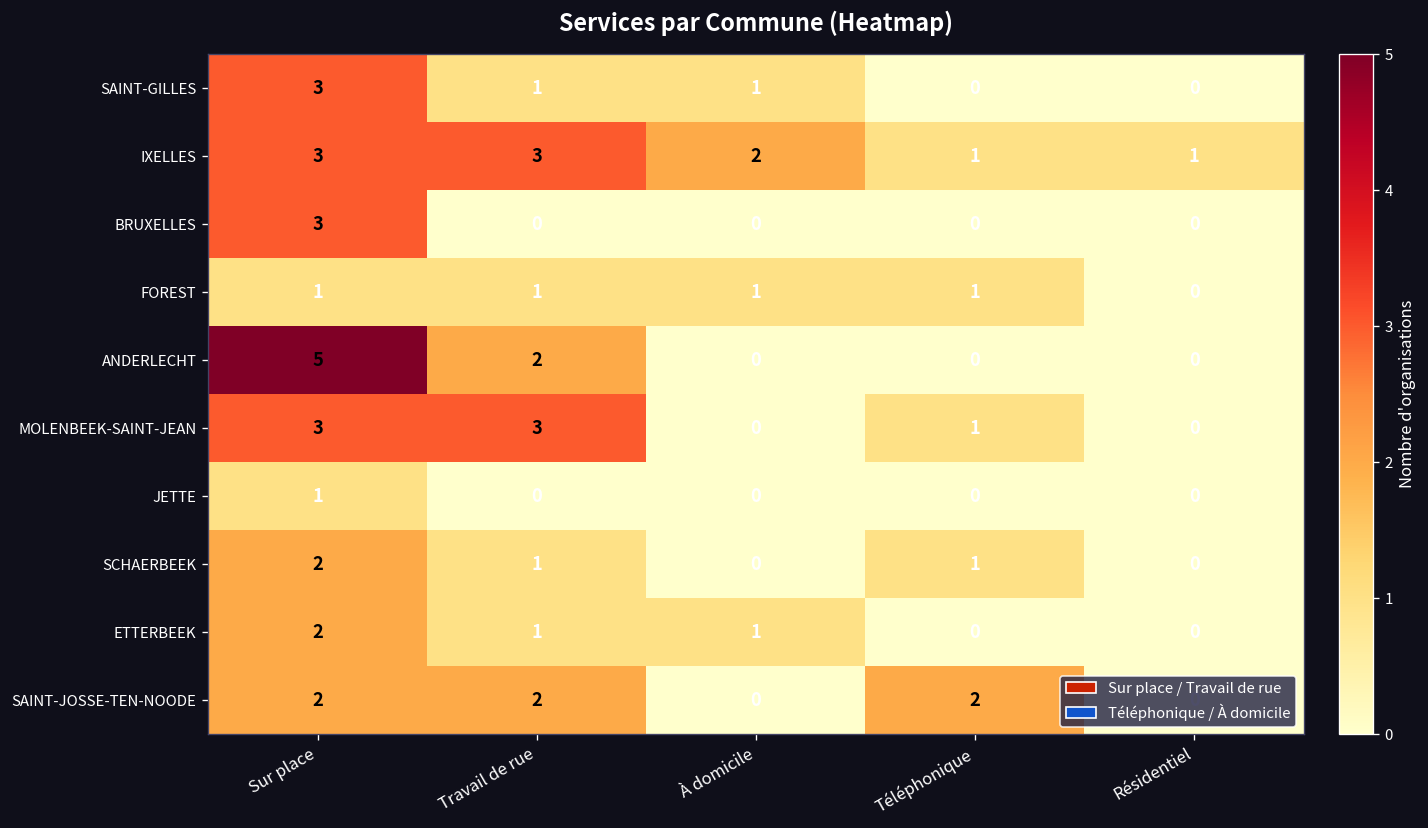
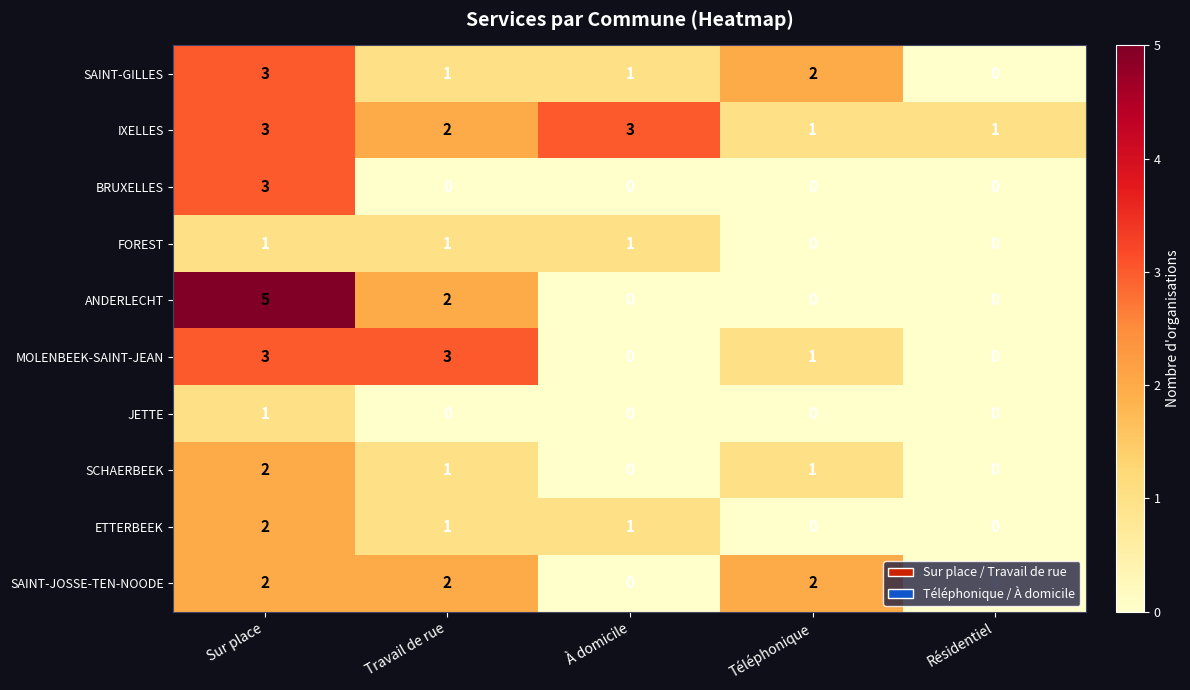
  {
    "SAINT-GILLES": {
      "Sur place": 3,
      "Travail de rue": 1,
      "À domicile": 1,
-     "Téléphonique": 0,
+     "Téléphonique": 2,
      "Résidentiel": 0
    },
    "IXELLES": {
      "Sur place": 3,
-     "Travail de rue": 3,
-     "À domicile": 2,
+     "Travail de rue": 2,
+     "À domicile": 3,
      "Téléphonique": 1,
      "Résidentiel": 1
    },
    "BRUXELLES": {
      "Sur place": 3,
      "Travail de rue": 0,
      "À domicile": 0,
      "Téléphonique": 0,
      "Résidentiel": 0
    },
    "FOREST": {
      "Sur place": 1,
      "Travail de rue": 1,
      "À domicile": 1,
-     "Téléphonique": 1,
+     "Téléphonique": 0,
      "Résidentiel": 0
    },
    "ANDERLECHT": {
      "Sur place": 5,
      "Travail de rue": 2,
      "À domicile": 0,
      "Téléphonique": 0,
      "Résidentiel": 0
    },
    "MOLENBEEK-SAINT-JEAN": {
      "Sur place": 3,
      "Travail de rue": 3,
      "À domicile": 0,
      "Téléphonique": 1,
      "Résidentiel": 0
    },
    "JETTE": {
      "Sur place": 1,
      "Travail de rue": 0,
      "À domicile": 0,
      "Téléphonique": 0,
      "Résidentiel": 0
    },
    "SCHAERBEEK": {
      "Sur place": 2,
      "Travail de rue": 1,
      "À domicile": 0,
      "Téléphonique": 1,
      "Résidentiel": 0
    },
    "ETTERBEEK": {
      "Sur place": 2,
      "Travail de rue": 1,
      "À domicile": 1,
      "Téléphonique": 0,
      "Résidentiel": 0
    },
    "SAINT-JOSSE-TEN-NOODE": {
      "Sur place": 2,
      "Travail de rue": 2,
      "À domicile": 0,
      "Téléphonique": 2
    }
  }
